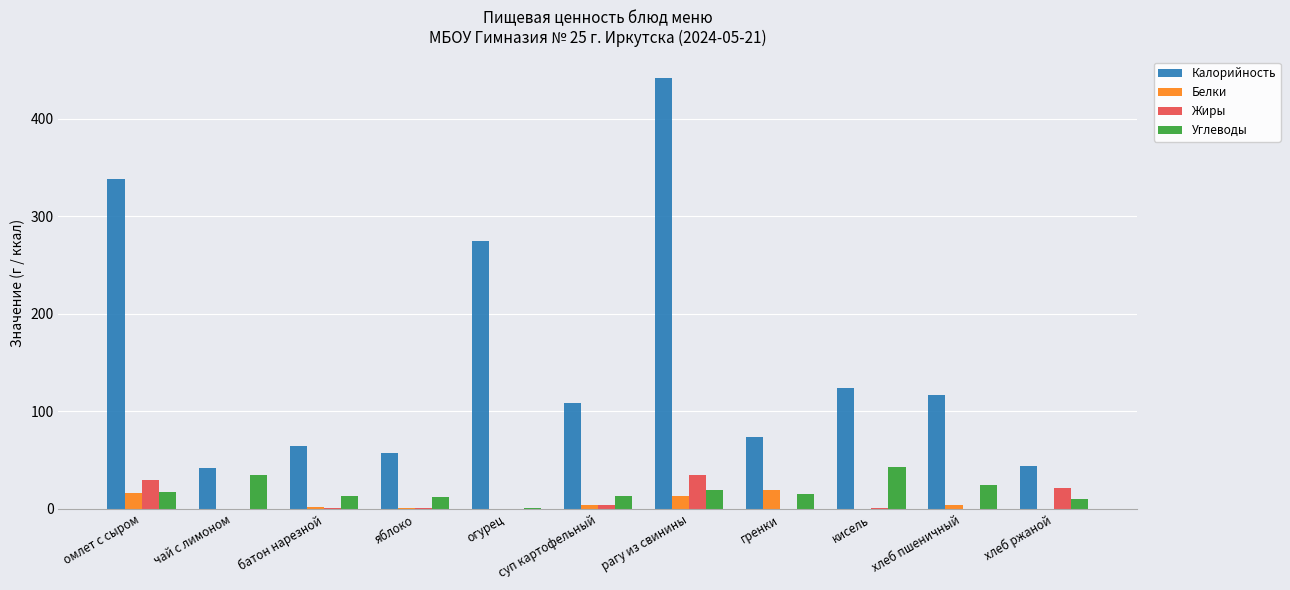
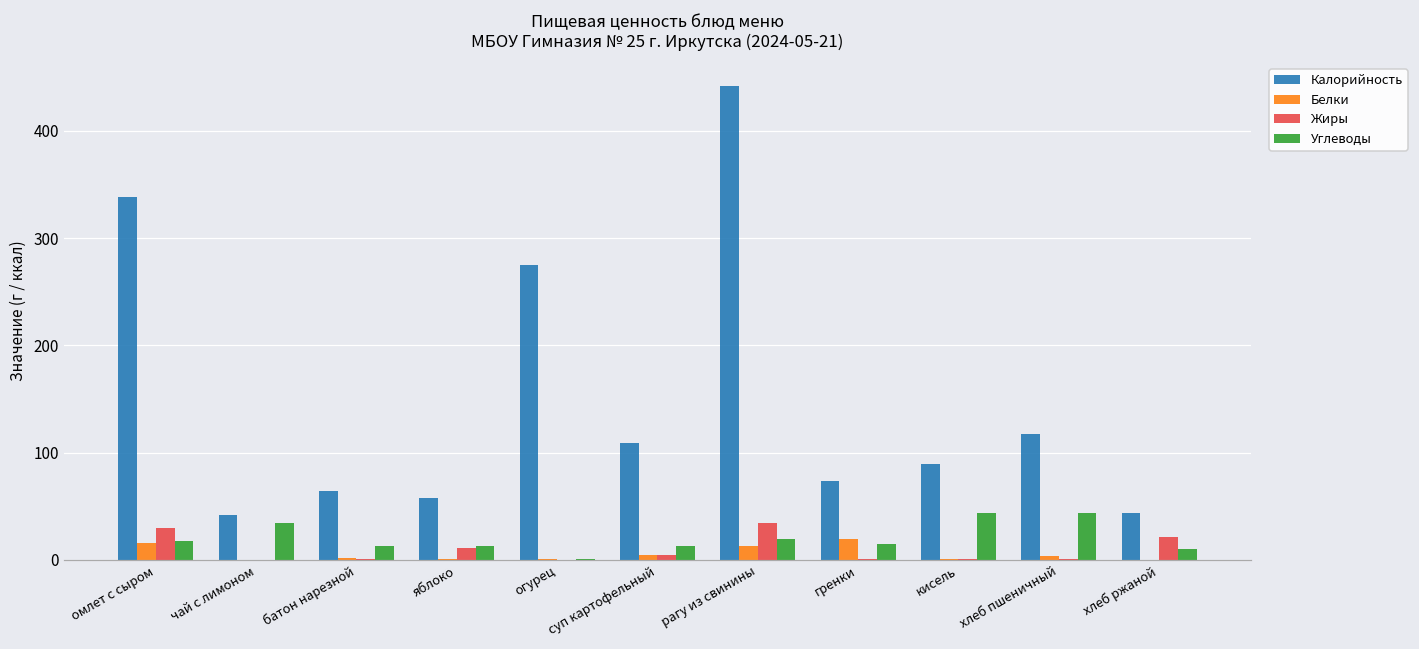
  {
    "Калорийность": {
      "омлет с сыром": 340,
      "чай с лимоном": 40,
      "батон нарезной": 60,
      "яблоко": 60,
      "огурец": 270,
      "суп картофельный": 110,
      "рагу из свинины": 440,
      "гренки": 70,
-     "кисель": 120,
+     "кисель": 90,
      "хлеб пшеничный": 120,
      "хлеб ржаной": 40
    },
    "Белки": {
      "омлет с сыром": 20,
      "суп картофельный": 0,
      "рагу из свинины": 10,
      "гренки": 20,
      "хлеб пшеничный": 0
    },
    "Жиры": {
      "омлет с сыром": 30,
      "чай с лимоном": 0,
-     "яблоко": 0,
+     "яблоко": 10,
      "суп картофельный": 0,
      "рагу из свинины": 30,
      "хлеб ржаной": 20
    },
    "Углеводы": {
      "омлет с сыром": 20,
      "чай с лимоном": 30,
      "батон нарезной": 10,
      "яблоко": 10,
      "суп картофельный": 10,
      "рагу из свинины": 20,
      "гренки": 20,
      "кисель": 40,
-     "хлеб пшеничный": 20,
+     "хлеб пшеничный": 40,
      "хлеб ржаной": 10
    }
  }
